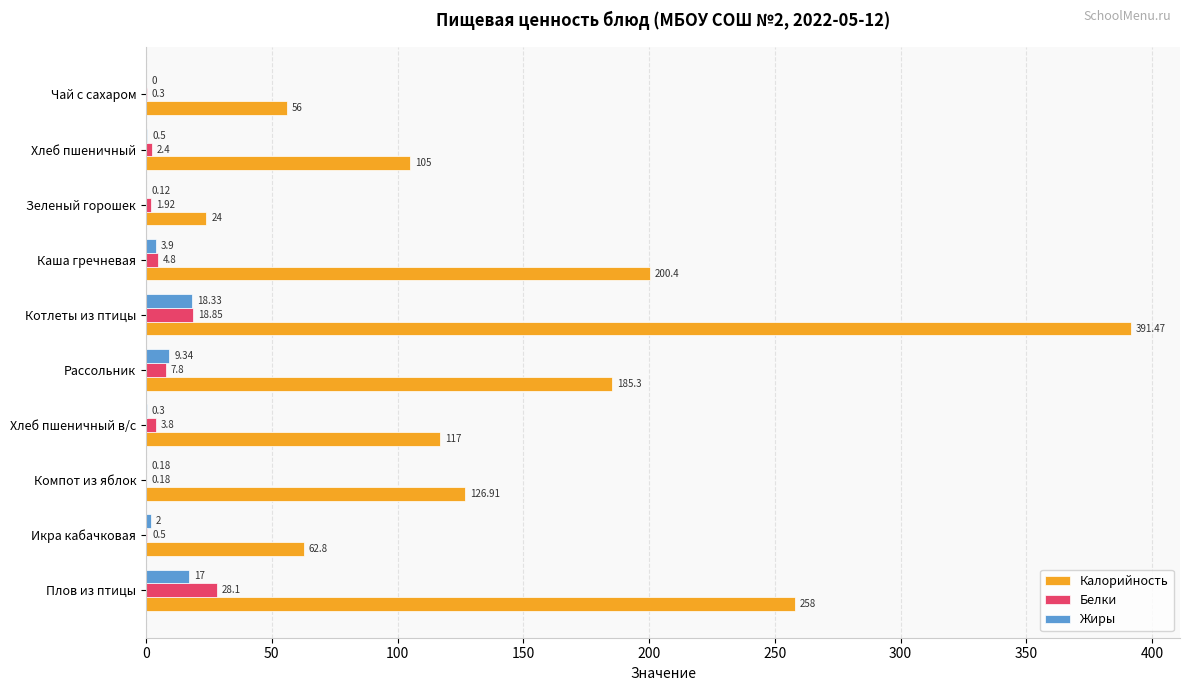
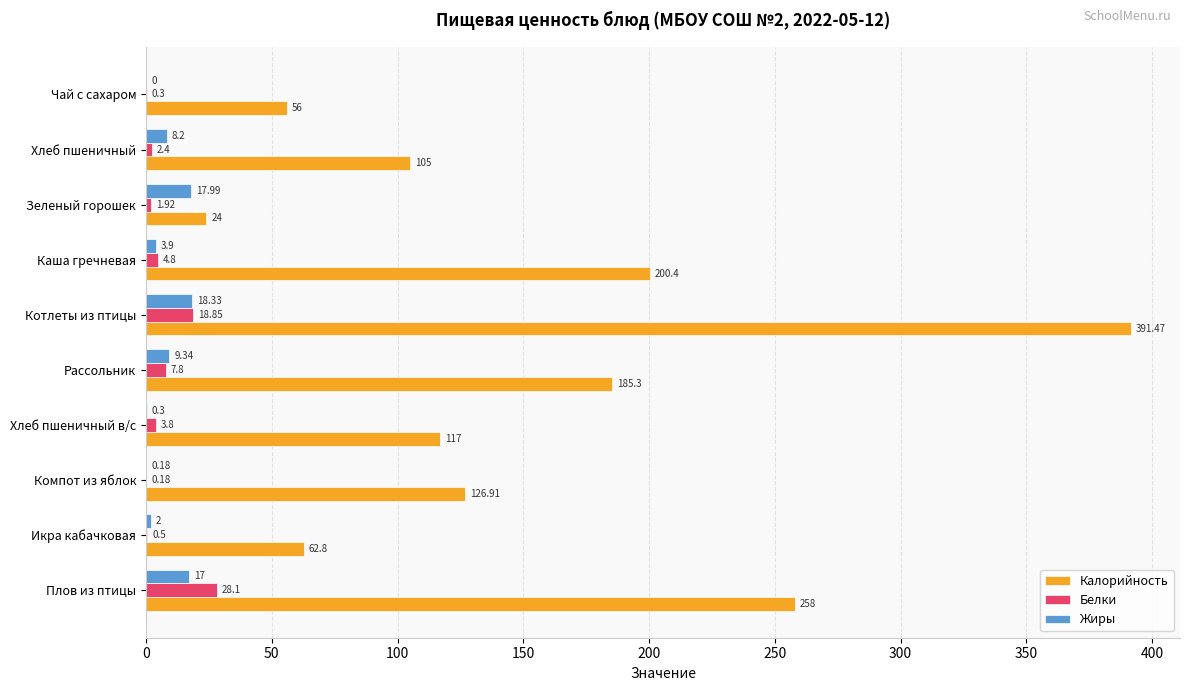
  {
    "Калорийность": {
      "Чай с сахаром": 56,
      "Хлеб пшеничный": 105,
      "Зеленый горошек": 24,
      "Каша гречневая": 200.4,
      "Котлеты из птицы": 391.47,
      "Рассольник": 185.3,
      "Хлеб пшеничный в/с": 117,
      "Компот из яблок": 126.91,
      "Икра кабачковая": 62.8,
      "Плов из птицы": 258
    },
    "Белки": {
      "Чай с сахаром": 0.3,
      "Хлеб пшеничный": 2.4,
      "Зеленый горошек": 1.92,
      "Каша гречневая": 4.8,
      "Котлеты из птицы": 18.85,
      "Рассольник": 7.8,
      "Хлеб пшеничный в/с": 3.8,
      "Компот из яблок": 0.18,
      "Икра кабачковая": 0.5,
      "Плов из птицы": 28.1
    },
    "Жиры": {
      "Чай с сахаром": 0,
-     "Хлеб пшеничный": 0.5,
-     "Зеленый горошек": 0.12,
+     "Хлеб пшеничный": 8.2,
+     "Зеленый горошек": 17.99,
      "Каша гречневая": 3.9,
      "Котлеты из птицы": 18.33,
      "Рассольник": 9.34,
      "Хлеб пшеничный в/с": 0.3,
      "Компот из яблок": 0.18,
      "Икра кабачковая": 2,
      "Плов из птицы": 17
    }
  }
